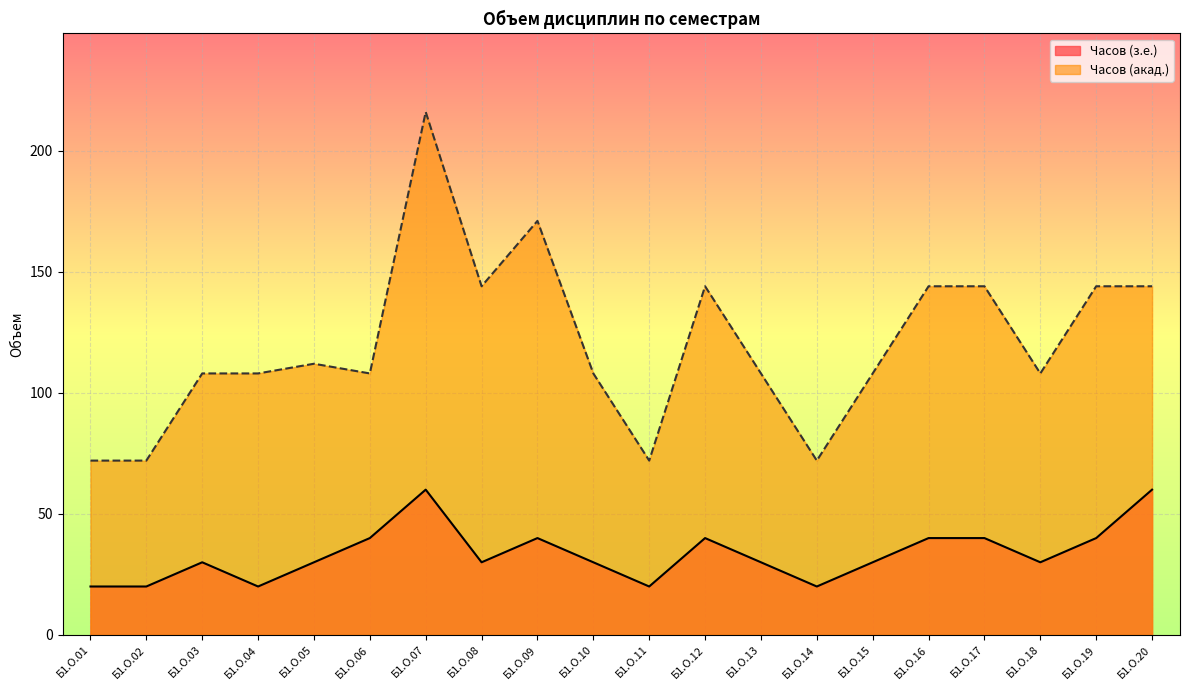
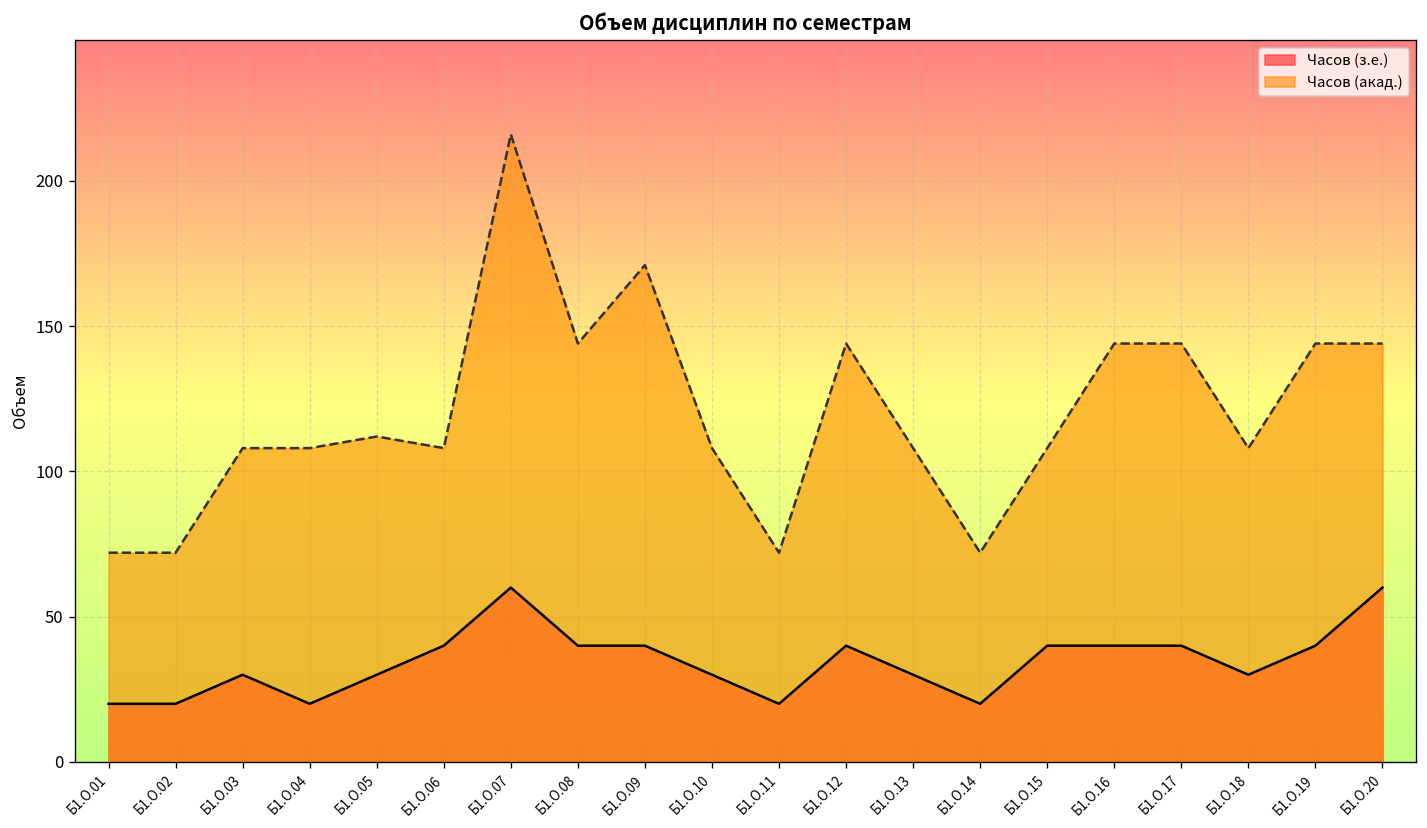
  {
    "Часов (з.е.)": {
      "Б1.О.01": 20,
      "Б1.О.02": 20,
      "Б1.О.03": 30,
      "Б1.О.04": 20,
      "Б1.О.05": 30,
      "Б1.О.06": 40,
      "Б1.О.07": 60,
-     "Б1.О.08": 30,
+     "Б1.О.08": 40,
      "Б1.О.09": 40,
      "Б1.О.10": 30,
      "Б1.О.11": 20,
      "Б1.О.12": 40,
      "Б1.О.13": 30,
      "Б1.О.14": 20,
-     "Б1.О.15": 30,
+     "Б1.О.15": 40,
      "Б1.О.16": 40,
      "Б1.О.17": 40,
      "Б1.О.18": 30,
      "Б1.О.19": 40,
      "Б1.О.20": 60
    },
    "Часов (акад.)": {
      "Б1.О.01": 72,
      "Б1.О.02": 72,
      "Б1.О.03": 108,
      "Б1.О.04": 108,
      "Б1.О.05": 112,
      "Б1.О.06": 108,
      "Б1.О.07": 216,
      "Б1.О.08": 144,
      "Б1.О.09": 171,
      "Б1.О.10": 108,
      "Б1.О.11": 72,
      "Б1.О.12": 144,
      "Б1.О.13": 108,
      "Б1.О.14": 72,
      "Б1.О.15": 108,
      "Б1.О.16": 144,
      "Б1.О.17": 144,
      "Б1.О.18": 108,
      "Б1.О.19": 144,
      "Б1.О.20": 144
    }
  }
